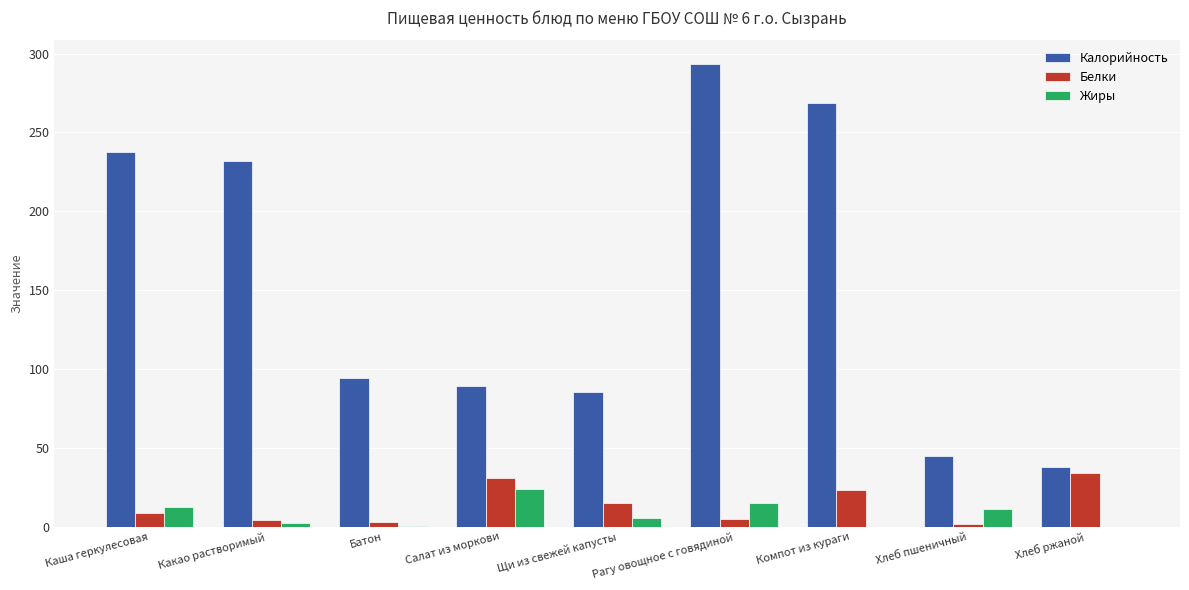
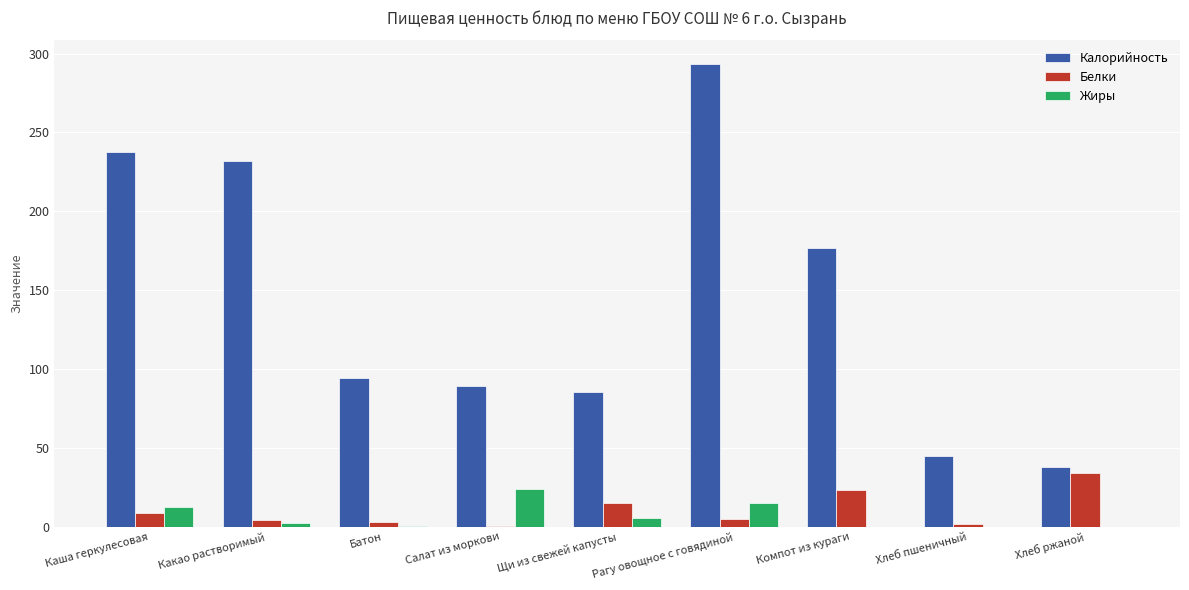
  {
    "Калорийность": {
      "Каша геркулесовая": 238,
      "Какао растворимый": 232,
      "Батон": 94,
      "Салат из моркови": 89,
      "Щи из свежей капусты": 86,
      "Рагу овощное с говядиной": 294,
-     "Компот из кураги": 269,
+     "Компот из кураги": 176,
      "Хлеб пшеничный": 45,
      "Хлеб ржаной": 38
    },
    "Белки": {
      "Каша геркулесовая": 9,
      "Какао растворимый": 5,
      "Батон": 3,
-     "Салат из моркови": 31,
+     "Салат из моркови": 1,
      "Щи из свежей капусты": 15,
      "Рагу овощное с говядиной": 5,
      "Компот из кураги": 23,
      "Хлеб ржаной": 34
    },
    "Жиры": {
      "Каша геркулесовая": 12,
      "Какао растворимый": 3,
      "Салат из моркови": 24,
      "Щи из свежей капусты": 6,
      "Рагу овощное с говядиной": 15,
      "Компот из кураги": 0,
-     "Хлеб пшеничный": 11
+     "Хлеб пшеничный": 0
    }
  }
